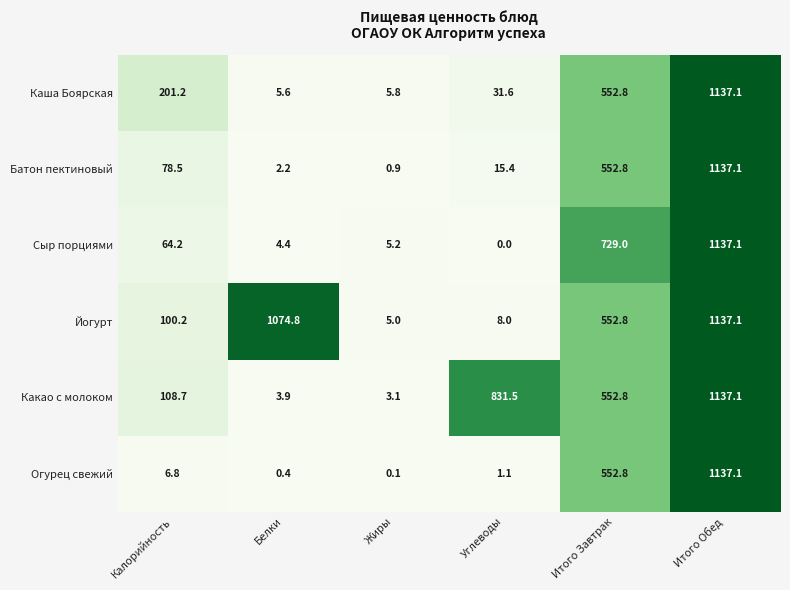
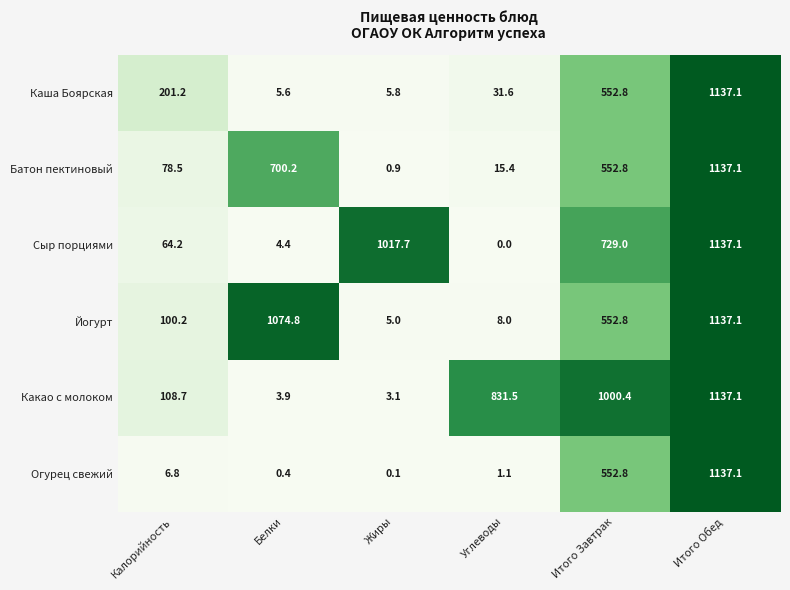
  {
    "Каша Боярская": {
      "Калорийность": 201.2,
      "Белки": 5.6,
      "Жиры": 5.8,
      "Углеводы": 31.6,
      "Итого Завтрак": 552.8,
      "Итого Обед": 1137.1
    },
    "Батон пектиновый": {
      "Калорийность": 78.5,
-     "Белки": 2.2,
+     "Белки": 700.2,
      "Жиры": 0.9,
      "Углеводы": 15.4,
      "Итого Завтрак": 552.8,
      "Итого Обед": 1137.1
    },
    "Сыр порциями": {
      "Калорийность": 64.2,
      "Белки": 4.4,
-     "Жиры": 5.2,
+     "Жиры": 1017.7,
      "Углеводы": 0.0,
      "Итого Завтрак": 729.0,
      "Итого Обед": 1137.1
    },
    "Йогурт": {
      "Калорийность": 100.2,
      "Белки": 1074.8,
      "Жиры": 5.0,
      "Углеводы": 8.0,
      "Итого Завтрак": 552.8,
      "Итого Обед": 1137.1
    },
    "Какао с молоком": {
      "Калорийность": 108.7,
      "Белки": 3.9,
      "Жиры": 3.1,
      "Углеводы": 831.5,
-     "Итого Завтрак": 552.8,
+     "Итого Завтрак": 1000.4,
      "Итого Обед": 1137.1
    },
    "Огурец свежий": {
      "Калорийность": 6.8,
      "Белки": 0.4,
      "Жиры": 0.1,
      "Углеводы": 1.1,
      "Итого Завтрак": 552.8,
      "Итого Обед": 1137.1
    }
  }
